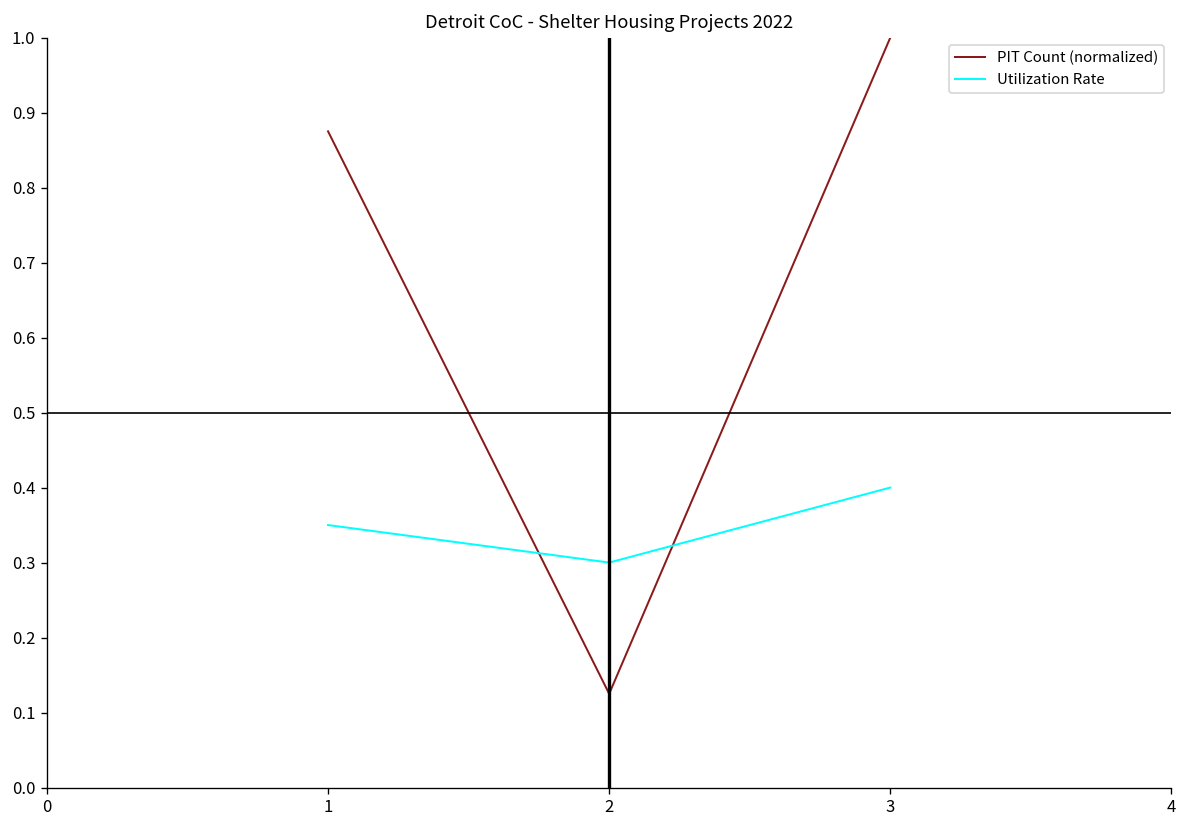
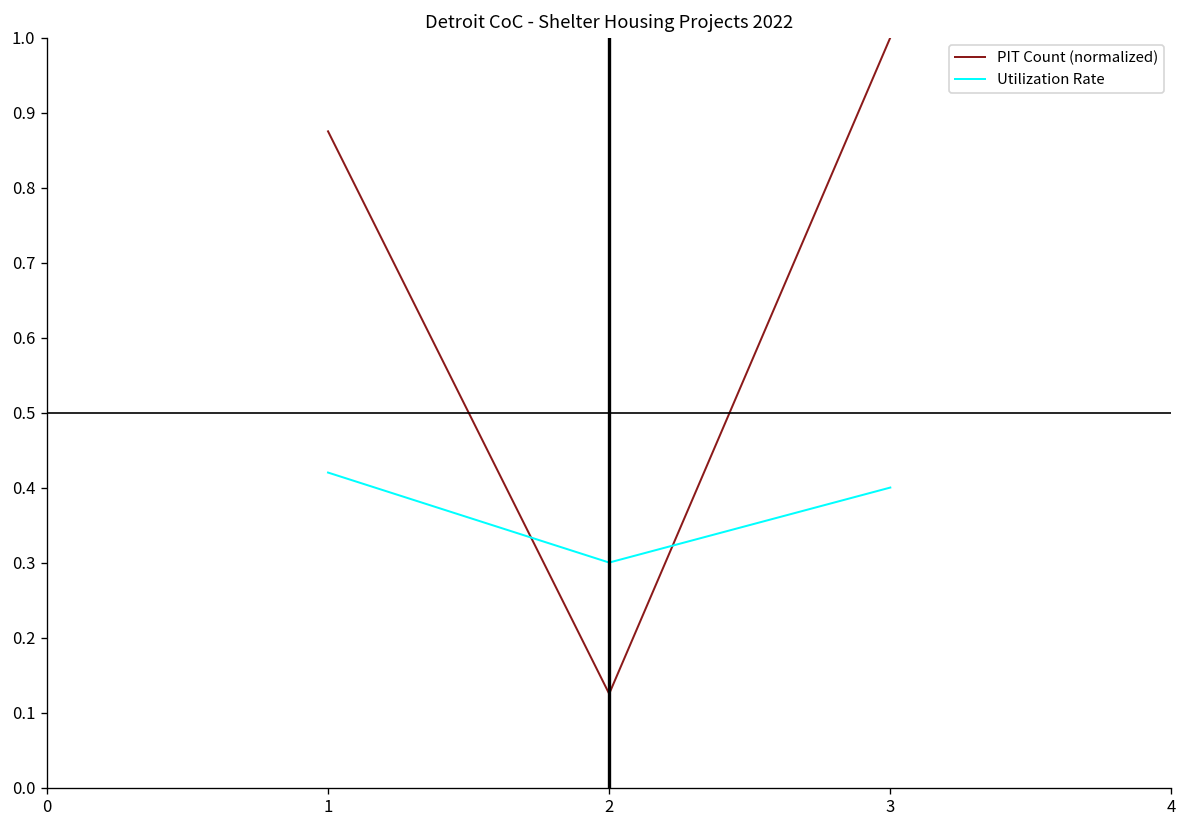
  {
    "PIT Count (normalized)": {
      "1": 0.88,
      "2": 0.13,
      "3": 1.00
    },
    "Utilization Rate": {
-     "1": 0.35,
+     "1": 0.42,
      "2": 0.30,
      "3": 0.40
    }
  }
